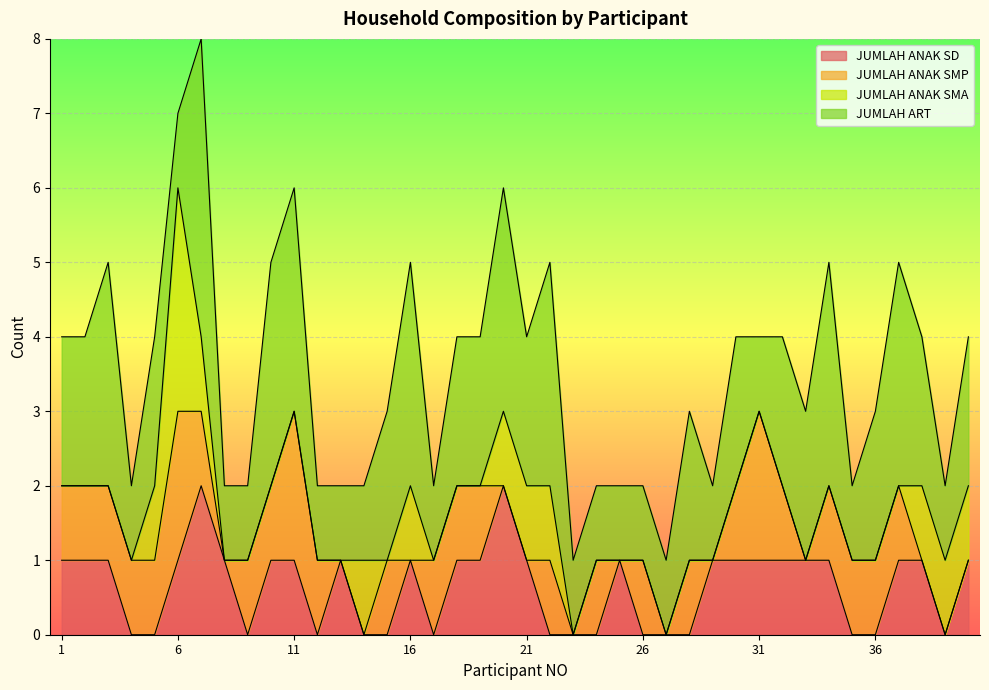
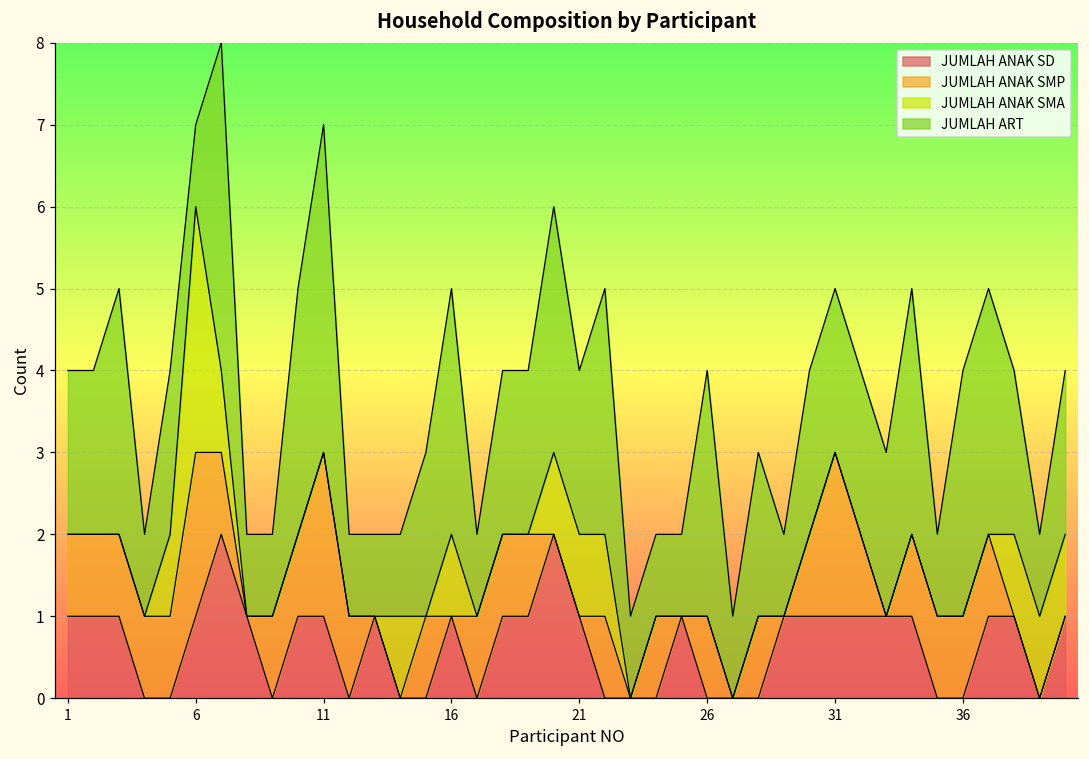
  {
    "JUMLAH ANAK SD": {
      "1": 1,
      "6": 1,
      "11": 1,
      "26": 0,
      "31": 1,
      "36": 0
    },
    "JUMLAH ANAK SMP": {
      "6": 3
    },
    "JUMLAH ANAK SMA": {
      "6": 3,
      "16": 1,
      "21": 1
    },
    "JUMLAH ART": {
      "1": 2,
      "6": 1,
-     "11": 3,
+     "11": 4,
      "16": 3,
      "21": 2,
-     "26": 1,
-     "31": 1,
-     "36": 2
+     "26": 3,
+     "31": 2,
+     "36": 3
    }
  }
